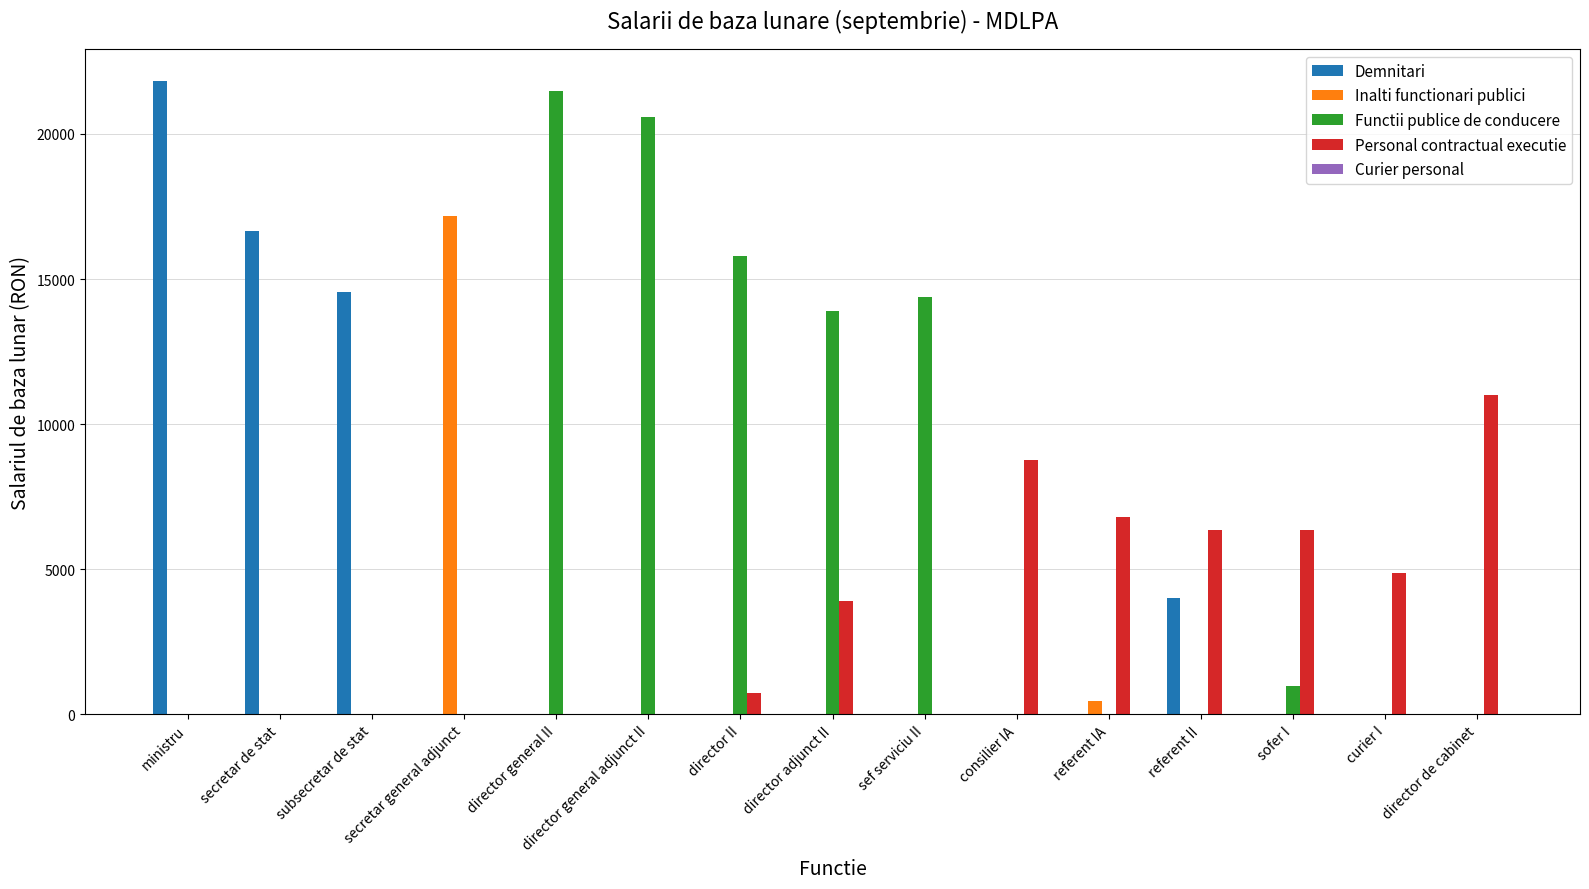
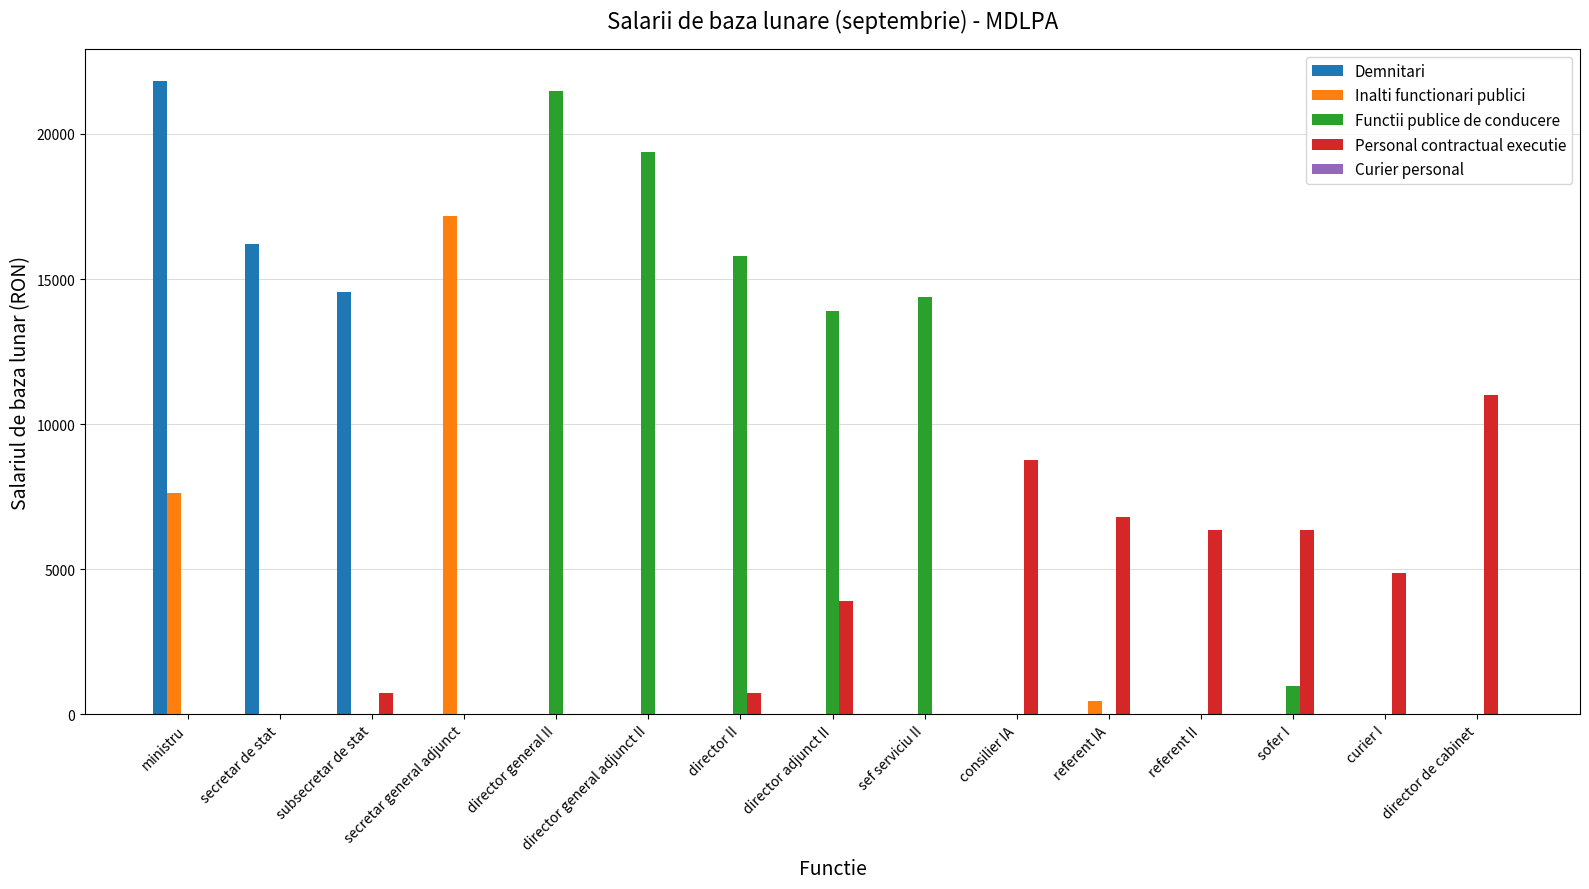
  {
    "Demnitari": {
      "ministru": 21800,
-     "secretar de stat": 16600,
+     "secretar de stat": 16200,
      "subsecretar de stat": 14600,
      "secretar general adjunct": 0,
      "director general II": 0,
      "director general adjunct II": 0,
      "director II": 0,
      "director adjunct II": 0,
      "sef serviciu II": 0,
      "consilier IA": 0,
      "referent IA": 0,
-     "referent II": 4000,
+     "referent II": 0,
      "sofer I": 0,
      "curier I": 0,
      "director de cabinet": 0
    },
    "Inalti functionari publici": {
-     "ministru": 0,
+     "ministru": 7600,
      "secretar de stat": 0,
      "subsecretar de stat": 0,
      "secretar general adjunct": 17200,
      "director general II": 0,
      "director general adjunct II": 0,
      "director II": 0,
      "director adjunct II": 0,
      "sef serviciu II": 0,
      "consilier IA": 0,
      "referent IA": 500,
      "referent II": 0,
      "sofer I": 0,
      "curier I": 0,
      "director de cabinet": 0
    },
    "Functii publice de conducere": {
      "ministru": 0,
      "secretar de stat": 0,
      "subsecretar de stat": 0,
      "secretar general adjunct": 0,
      "director general II": 21500,
-     "director general adjunct II": 20600,
+     "director general adjunct II": 19400,
      "director II": 15800,
      "director adjunct II": 13900,
      "sef serviciu II": 14400,
      "consilier IA": 0,
      "referent IA": 0,
      "referent II": 0,
      "sofer I": 1000,
      "curier I": 0,
      "director de cabinet": 0
    },
    "Personal contractual executie": {
      "ministru": 0,
      "secretar de stat": 0,
-     "subsecretar de stat": 0,
+     "subsecretar de stat": 700,
      "secretar general adjunct": 0,
      "director general II": 0,
      "director general adjunct II": 0,
      "director II": 700,
      "director adjunct II": 3900,
      "sef serviciu II": 0,
      "consilier IA": 8800,
      "referent IA": 6800,
      "referent II": 6300,
      "sofer I": 6300,
      "curier I": 4900,
      "director de cabinet": 11000
    },
    "Curier personal": {
      "ministru": 0,
      "secretar de stat": 0,
      "subsecretar de stat": 0,
      "secretar general adjunct": 0,
      "director general II": 0,
      "director general adjunct II": 0,
      "director II": 0,
      "director adjunct II": 0,
      "sef serviciu II": 0,
      "consilier IA": 0,
      "referent IA": 0,
      "referent II": 0,
      "sofer I": 0,
      "curier I": 0,
      "director de cabinet": 0
    }
  }
